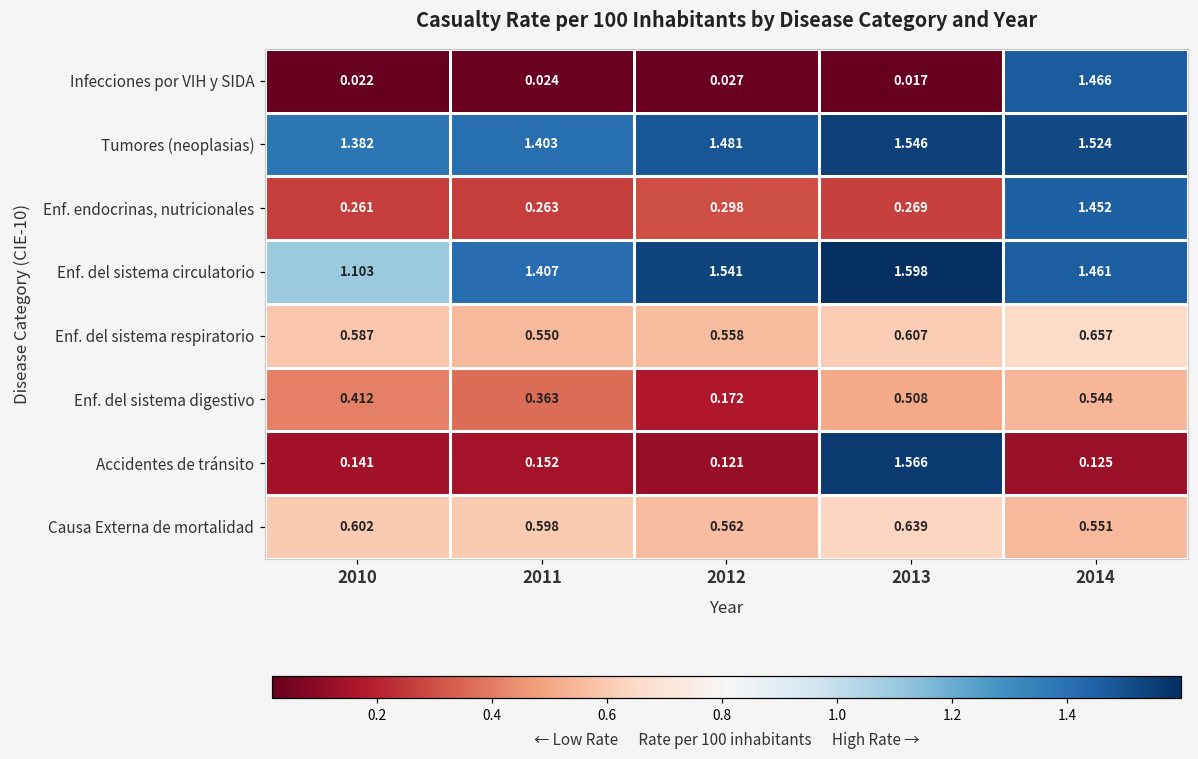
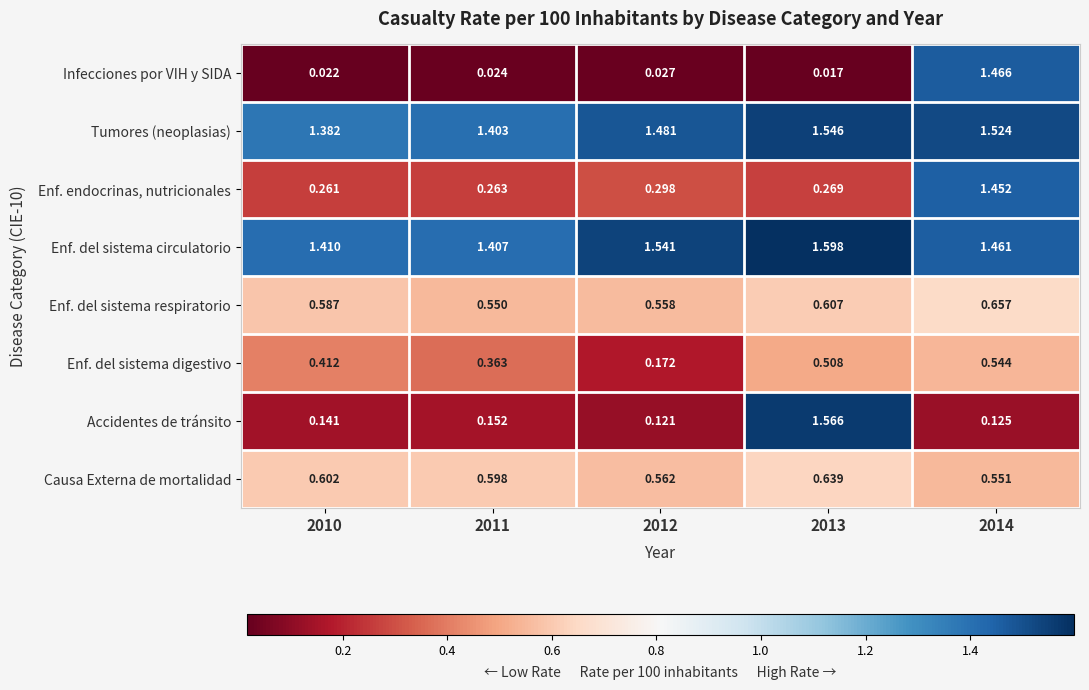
  {
    "Infecciones por VIH y SIDA": {
      "2010": 0.022,
      "2011": 0.024,
      "2012": 0.027,
      "2013": 0.017,
      "2014": 1.466
    },
    "Tumores (neoplasias)": {
      "2010": 1.382,
      "2011": 1.403,
      "2012": 1.481,
      "2013": 1.546,
      "2014": 1.524
    },
    "Enf. endocrinas, nutricionales": {
      "2010": 0.261,
      "2011": 0.263,
      "2012": 0.298,
      "2013": 0.269,
      "2014": 1.452
    },
    "Enf. del sistema circulatorio": {
-     "2010": 1.103,
+     "2010": 1.410,
      "2011": 1.407,
      "2012": 1.541,
      "2013": 1.598,
      "2014": 1.461
    },
    "Enf. del sistema respiratorio": {
      "2010": 0.587,
      "2011": 0.550,
      "2012": 0.558,
      "2013": 0.607,
      "2014": 0.657
    },
    "Enf. del sistema digestivo": {
      "2010": 0.412,
      "2011": 0.363,
      "2012": 0.172,
      "2013": 0.508,
      "2014": 0.544
    },
    "Accidentes de tránsito": {
      "2010": 0.141,
      "2011": 0.152,
      "2012": 0.121,
      "2013": 1.566,
      "2014": 0.125
    },
    "Causa Externa de mortalidad": {
      "2010": 0.602,
      "2011": 0.598,
      "2012": 0.562,
      "2013": 0.639,
      "2014": 0.551
    }
  }
